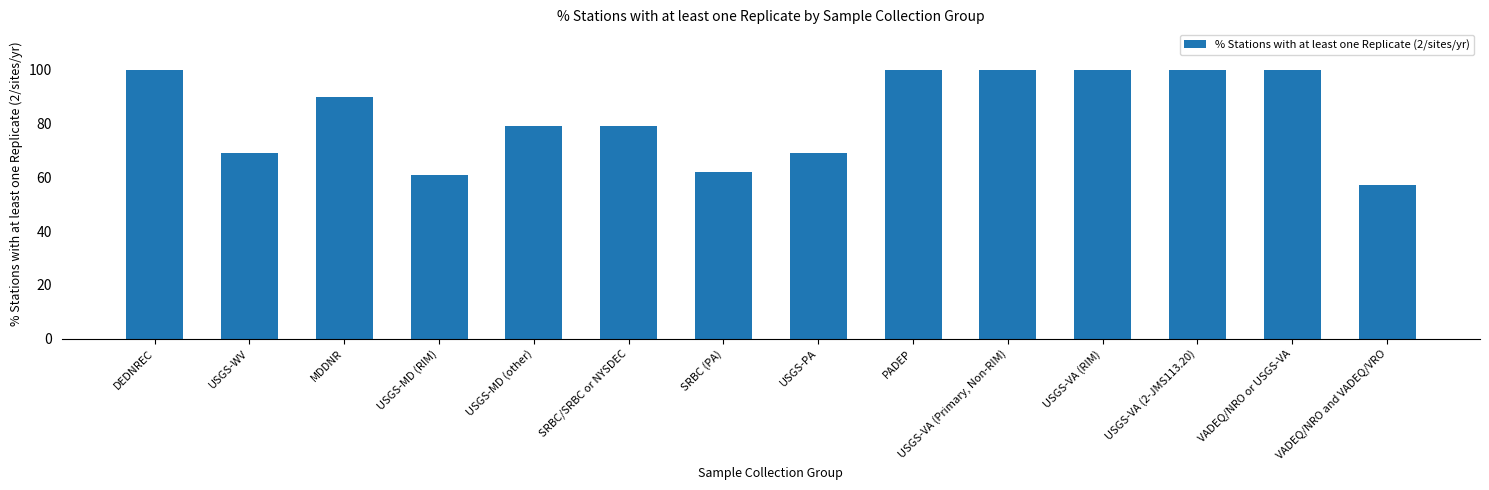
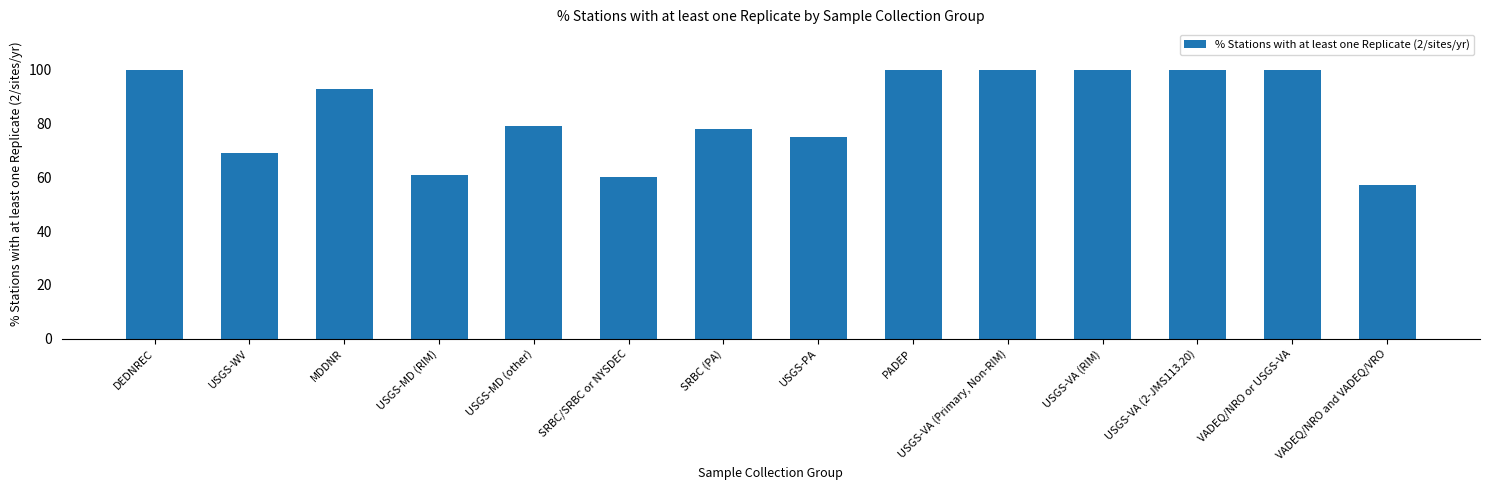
  {
    "DEDNREC": 100,
    "USGS-WV": 69,
-   "MDDNR": 90,
+   "MDDNR": 93,
    "USGS-MD (RIM)": 61,
    "USGS-MD (other)": 79,
-   "SRBC/SRBC or NYSDEC": 79,
-   "SRBC (PA)": 62,
-   "USGS-PA": 69,
+   "SRBC/SRBC or NYSDEC": 60,
+   "SRBC (PA)": 78,
+   "USGS-PA": 75,
    "PADEP": 100,
    "USGS-VA (Primary, Non-RIM)": 100,
    "USGS-VA (RIM)": 100,
    "USGS-VA (2-JMS113.20)": 100,
    "VADEQ/NRO or USGS-VA": 100,
    "VADEQ/NRO and VADEQ/VRO": 57
  }
